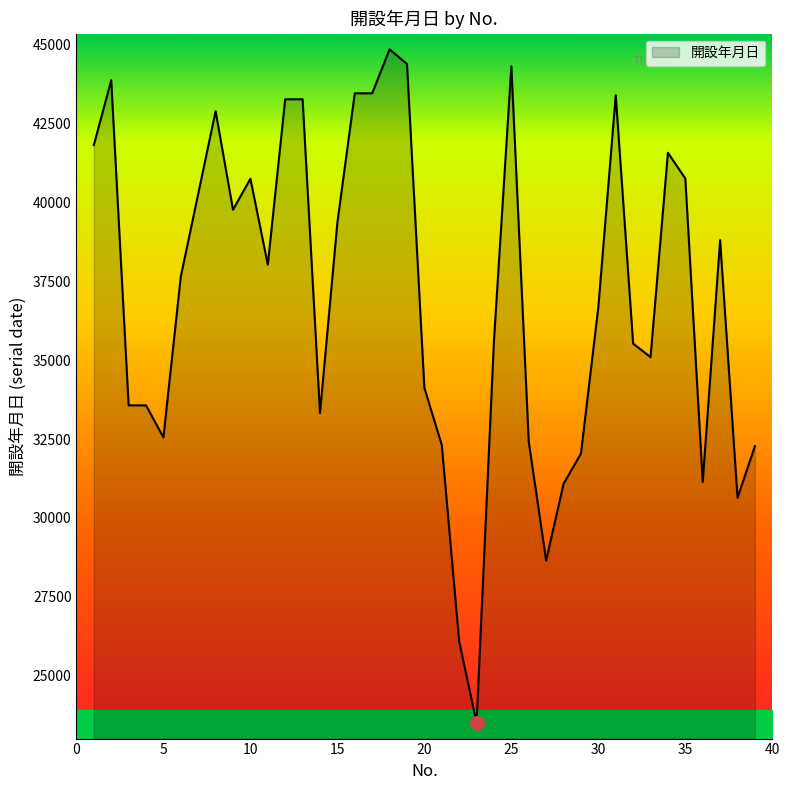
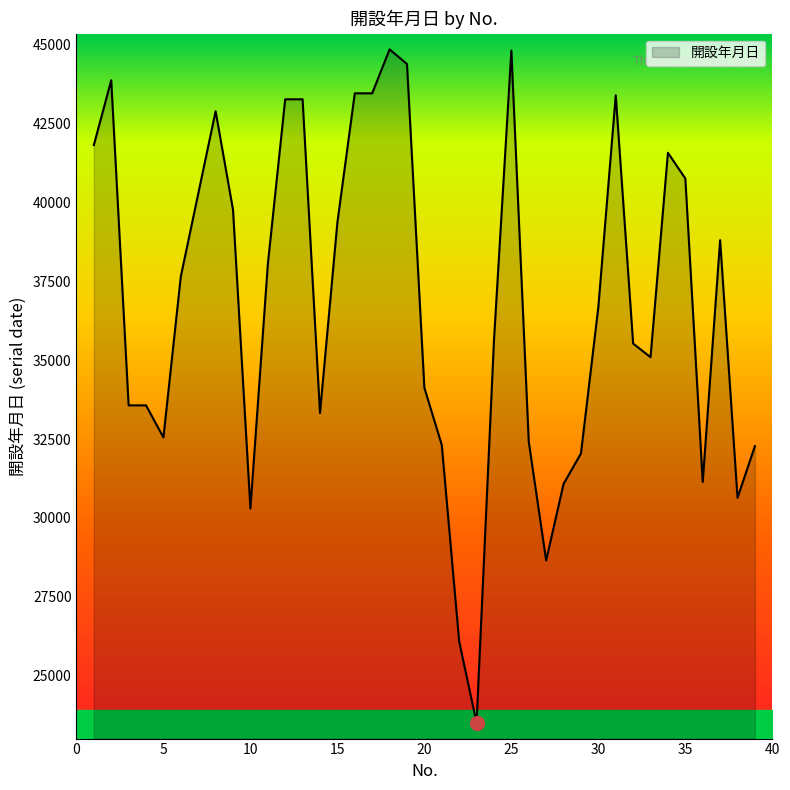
  {
    "開設年月日": {
      "5": 32600,
-     "10": 40800,
+     "10": 30300,
      "15": 39400,
      "20": 34100,
-     "25": 44300,
+     "25": 44800,
      "30": 36700,
      "35": 40800
    }
  }
